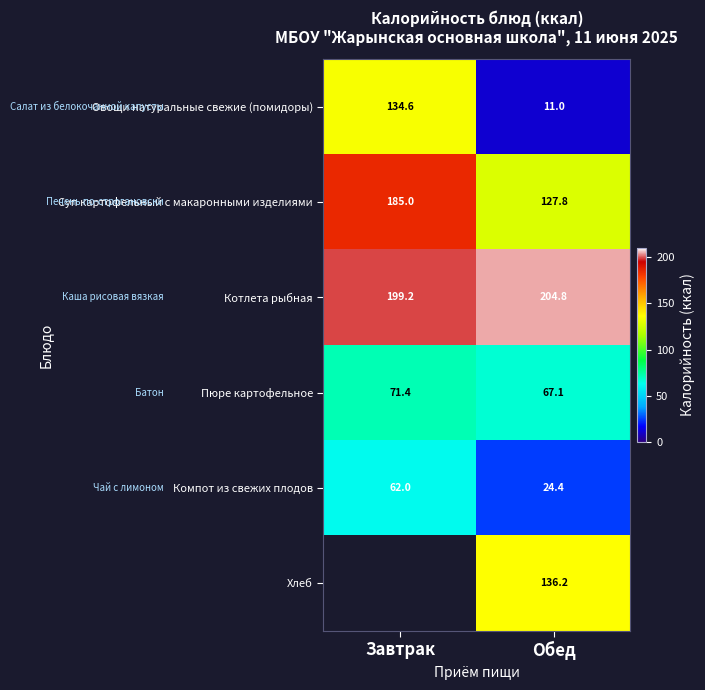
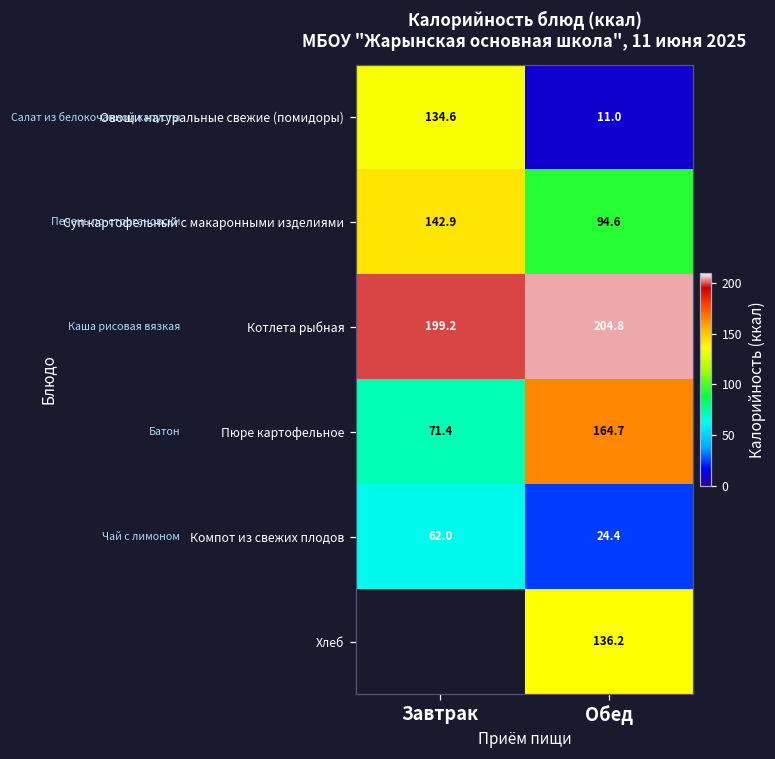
  {
    "Овощи натуральные свежие (помидоры)": {
      "Завтрак": 134.6,
      "Обед": 11.0
    },
    "Суп картофельный с макаронными изделиями": {
-     "Завтрак": 185.0,
-     "Обед": 127.8
+     "Завтрак": 142.9,
+     "Обед": 94.6
    },
    "Котлета рыбная": {
      "Завтрак": 199.2,
      "Обед": 204.8
    },
    "Пюре картофельное": {
      "Завтрак": 71.4,
-     "Обед": 67.1
+     "Обед": 164.7
    },
    "Компот из свежих плодов": {
      "Завтрак": 62.0,
      "Обед": 24.4
    },
    "Хлеб": {
      "Обед": 136.2
    }
  }
